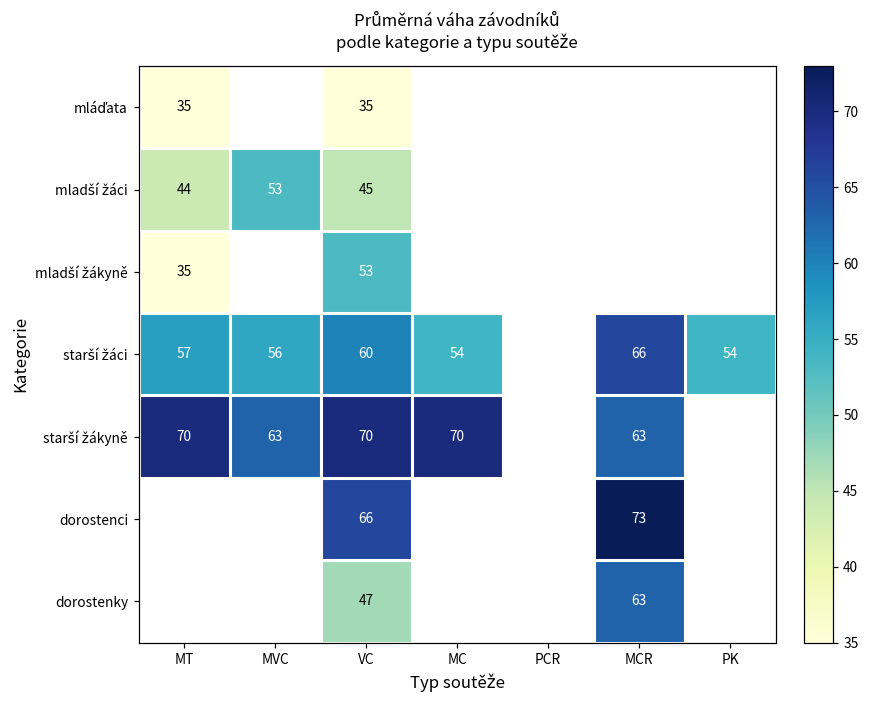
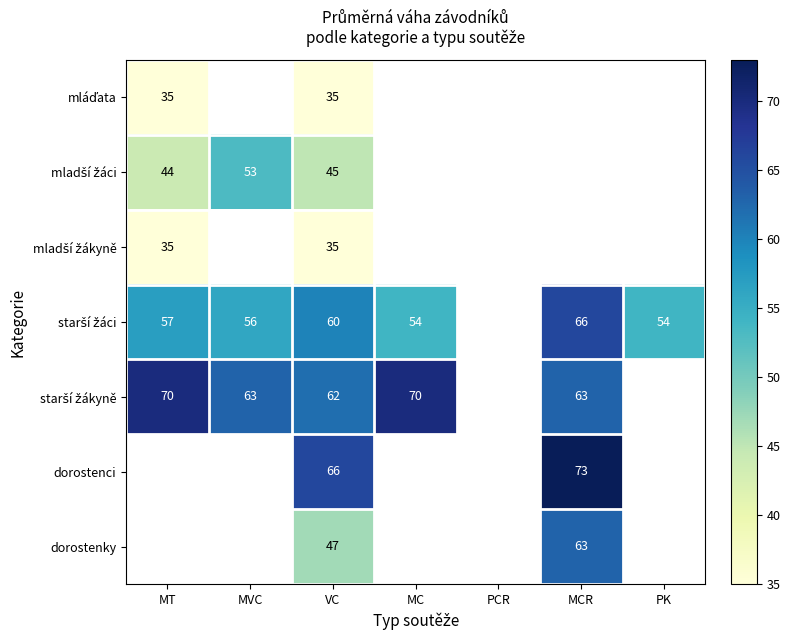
  {
    "mláďata": {
      "MT": 35,
      "VC": 35
    },
    "mladší žáci": {
      "MT": 44,
      "MVC": 53,
      "VC": 45
    },
    "mladší žákyně": {
      "MT": 35,
-     "VC": 53
+     "VC": 35
    },
    "starší žáci": {
      "MT": 57,
      "MVC": 56,
      "VC": 60,
      "MC": 54,
      "MCR": 66,
      "PK": 54
    },
    "starší žákyně": {
      "MT": 70,
      "MVC": 63,
-     "VC": 70,
+     "VC": 62,
      "MC": 70,
      "MCR": 63
    },
    "dorostenci": {
      "VC": 66,
      "MCR": 73
    },
    "dorostenky": {
      "VC": 47,
      "MCR": 63
    }
  }
